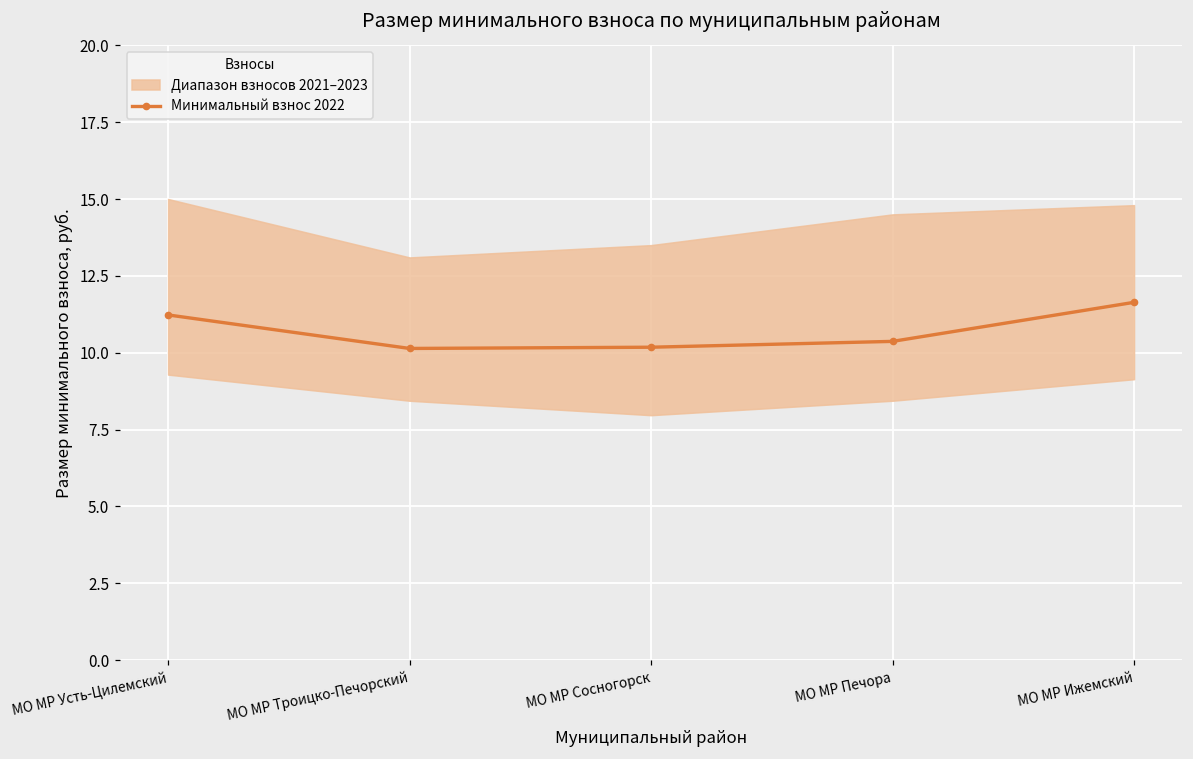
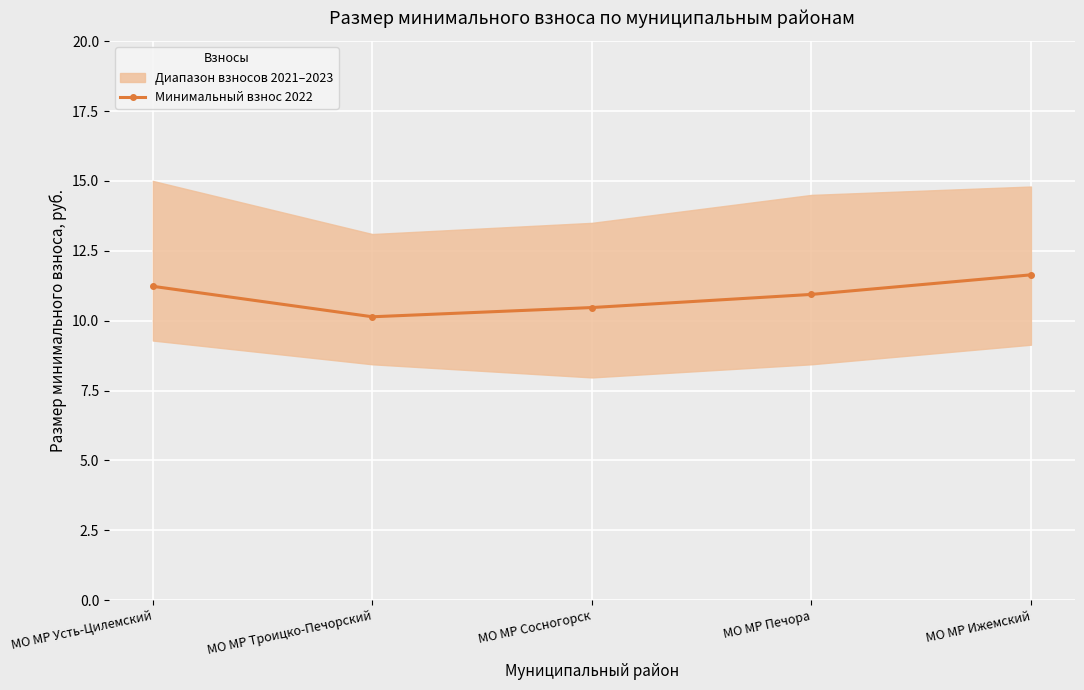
  {
    "Минимальный взнос 2022": {
      "МО МР Усть-Цилемский": 11.2,
      "МО МР Троицко-Печорский": 10.1,
-     "МО МР Сосногорск": 10.2,
-     "МО МР Печора": 10.4,
+     "МО МР Сосногорск": 10.5,
+     "МО МР Печора": 10.9,
      "МО МР Ижемский": 11.6
    }
  }
